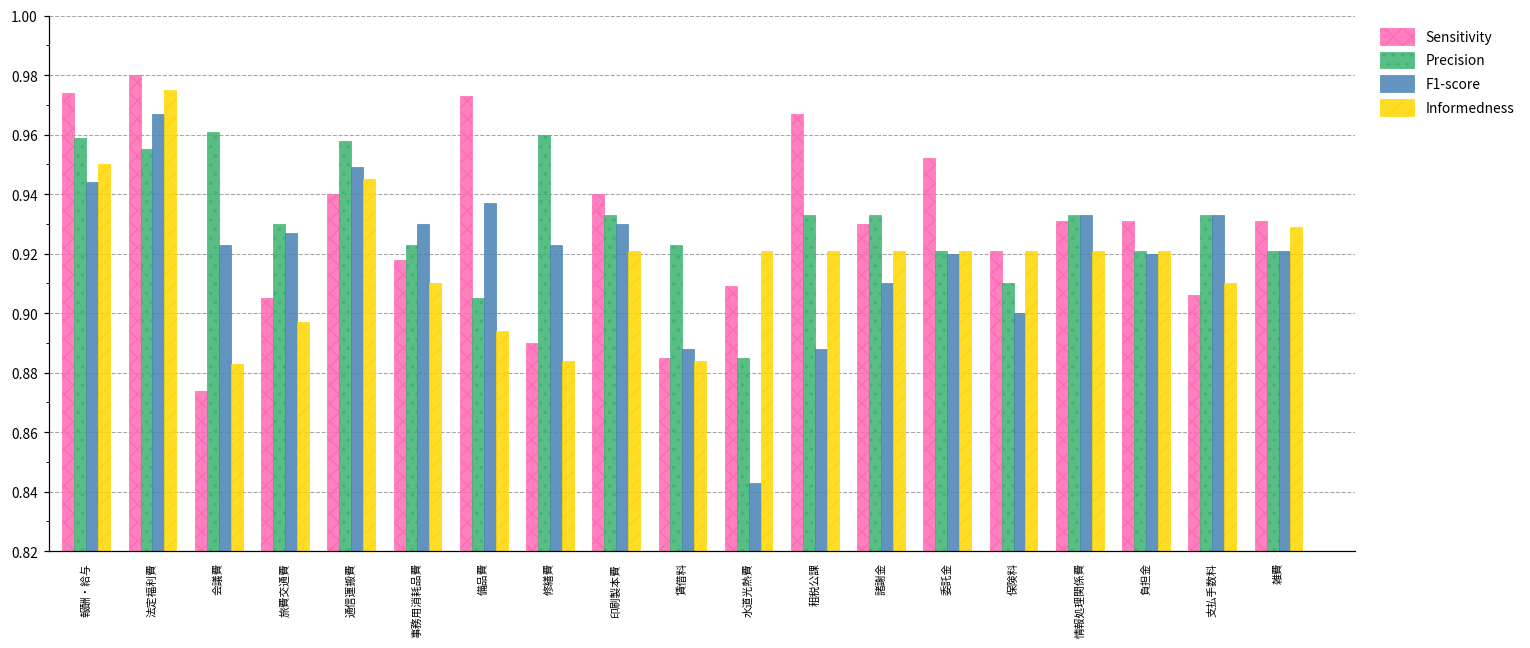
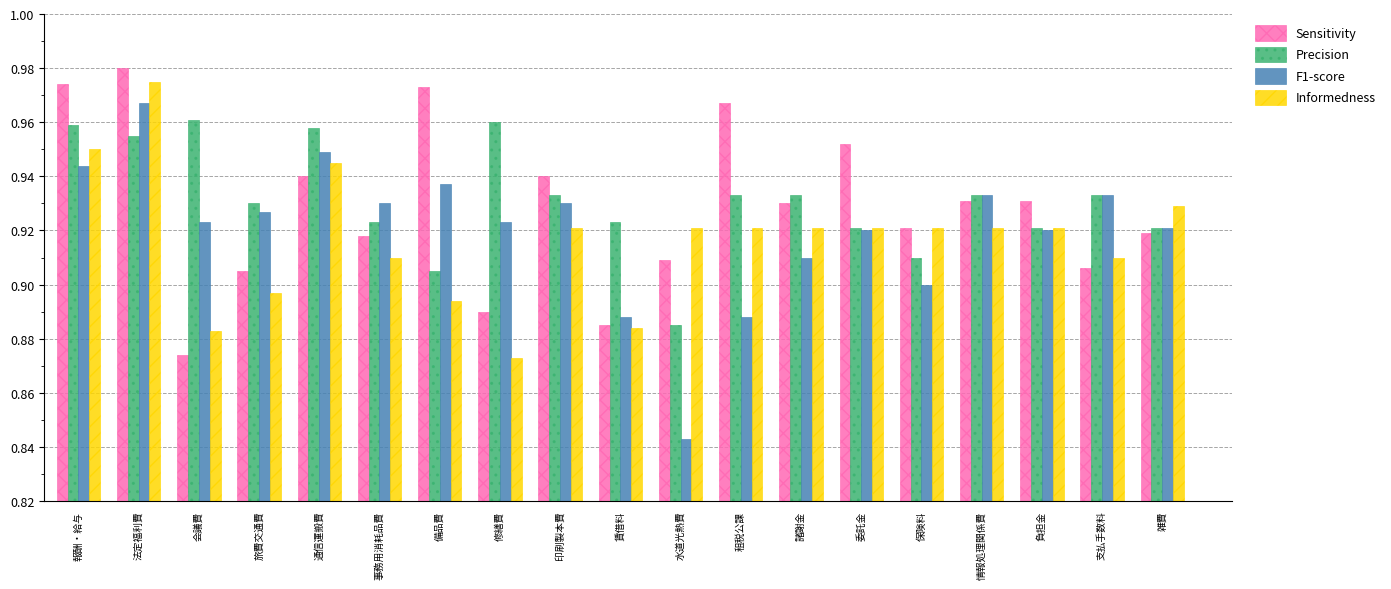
  {
    "Sensitivity": {
      "報酬・給与": 0.974,
      "法定福利費": 0.980,
      "会議費": 0.874,
      "旅費交通費": 0.905,
      "通信運搬費": 0.940,
      "事務用消耗品費": 0.918,
      "備品費": 0.973,
      "修繕費": 0.890,
      "印刷製本費": 0.940,
      "賃借料": 0.885,
      "水道光熱費": 0.909,
      "租税公課": 0.967,
      "諸謝金": 0.930,
      "委託金": 0.952,
      "保険料": 0.921,
      "情報処理関係費": 0.931,
      "負担金": 0.931,
      "支払手数料": 0.906,
-     "雑費": 0.931
+     "雑費": 0.919
    },
    "Precision": {
      "報酬・給与": 0.959,
      "法定福利費": 0.955,
      "会議費": 0.961,
      "旅費交通費": 0.930,
      "通信運搬費": 0.958,
      "事務用消耗品費": 0.923,
      "備品費": 0.905,
      "修繕費": 0.960,
      "印刷製本費": 0.933,
      "賃借料": 0.923,
      "水道光熱費": 0.885,
      "租税公課": 0.933,
      "諸謝金": 0.933,
      "委託金": 0.921,
      "保険料": 0.910,
      "情報処理関係費": 0.933,
      "負担金": 0.921,
      "支払手数料": 0.933,
      "雑費": 0.921
    },
    "F1-score": {
      "報酬・給与": 0.944,
      "法定福利費": 0.967,
      "会議費": 0.923,
      "旅費交通費": 0.927,
      "通信運搬費": 0.949,
      "事務用消耗品費": 0.930,
      "備品費": 0.937,
      "修繕費": 0.923,
      "印刷製本費": 0.930,
      "賃借料": 0.888,
      "水道光熱費": 0.843,
      "租税公課": 0.888,
      "諸謝金": 0.910,
      "委託金": 0.920,
      "保険料": 0.900,
      "情報処理関係費": 0.933,
      "負担金": 0.920,
      "支払手数料": 0.933,
      "雑費": 0.921
    },
    "Informedness": {
      "報酬・給与": 0.950,
      "法定福利費": 0.975,
      "会議費": 0.883,
      "旅費交通費": 0.897,
      "通信運搬費": 0.945,
      "事務用消耗品費": 0.910,
      "備品費": 0.894,
-     "修繕費": 0.884,
+     "修繕費": 0.873,
      "印刷製本費": 0.921,
      "賃借料": 0.884,
      "水道光熱費": 0.921,
      "租税公課": 0.921,
      "諸謝金": 0.921,
      "委託金": 0.921,
      "保険料": 0.921,
      "情報処理関係費": 0.921,
      "負担金": 0.921,
      "支払手数料": 0.910,
      "雑費": 0.929
    }
  }
